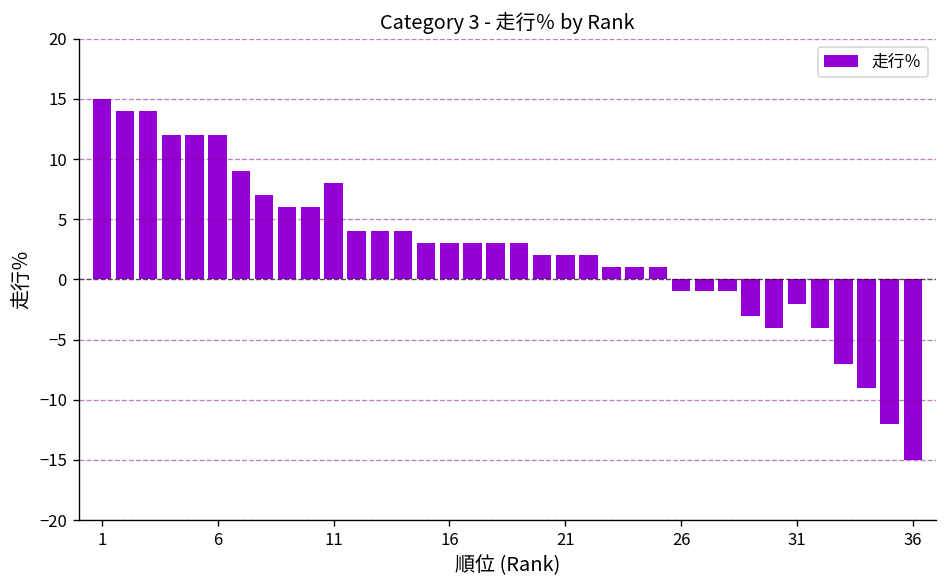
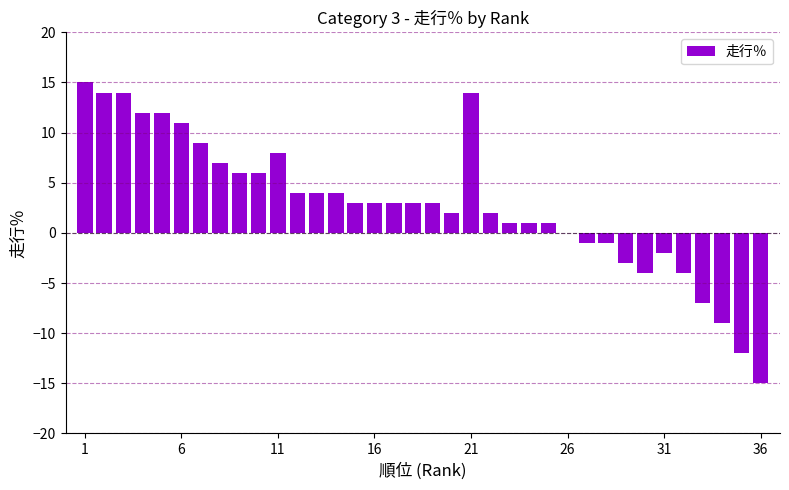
  {
    "1": 15.0,
-   "6": 12.0,
+   "6": 11.0,
    "11": 8.0,
    "16": 3.0,
-   "21": 2.0,
-   "26": -1.0,
+   "21": 14.0,
+   "26": 0.0,
    "31": -2.0,
    "36": -15.0
  }
